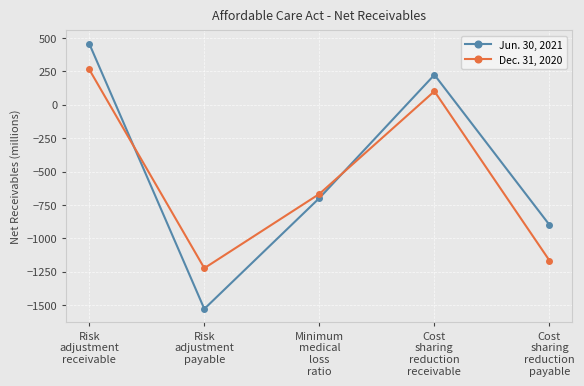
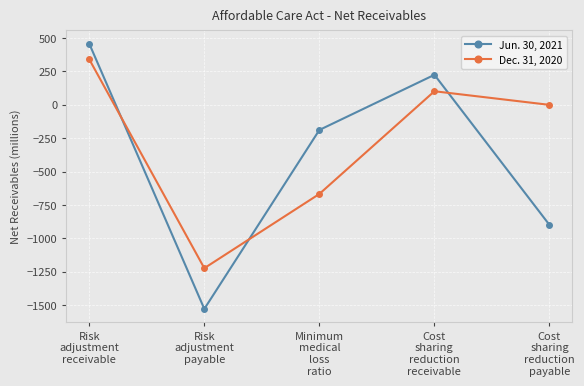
  {
    "Jun. 30, 2021": {
      "Risk adjustment receivable": 460,
      "Risk adjustment payable": -1530,
-     "Minimum medical loss ratio": -700,
+     "Minimum medical loss ratio": -190,
      "Cost sharing reduction receivable": 220,
      "Cost sharing reduction payable": -900
    },
    "Dec. 31, 2020": {
-     "Risk adjustment receivable": 260,
+     "Risk adjustment receivable": 340,
      "Risk adjustment payable": -1220,
      "Minimum medical loss ratio": -670,
      "Cost sharing reduction receivable": 100,
-     "Cost sharing reduction payable": -1170
+     "Cost sharing reduction payable": 0
    }
  }
